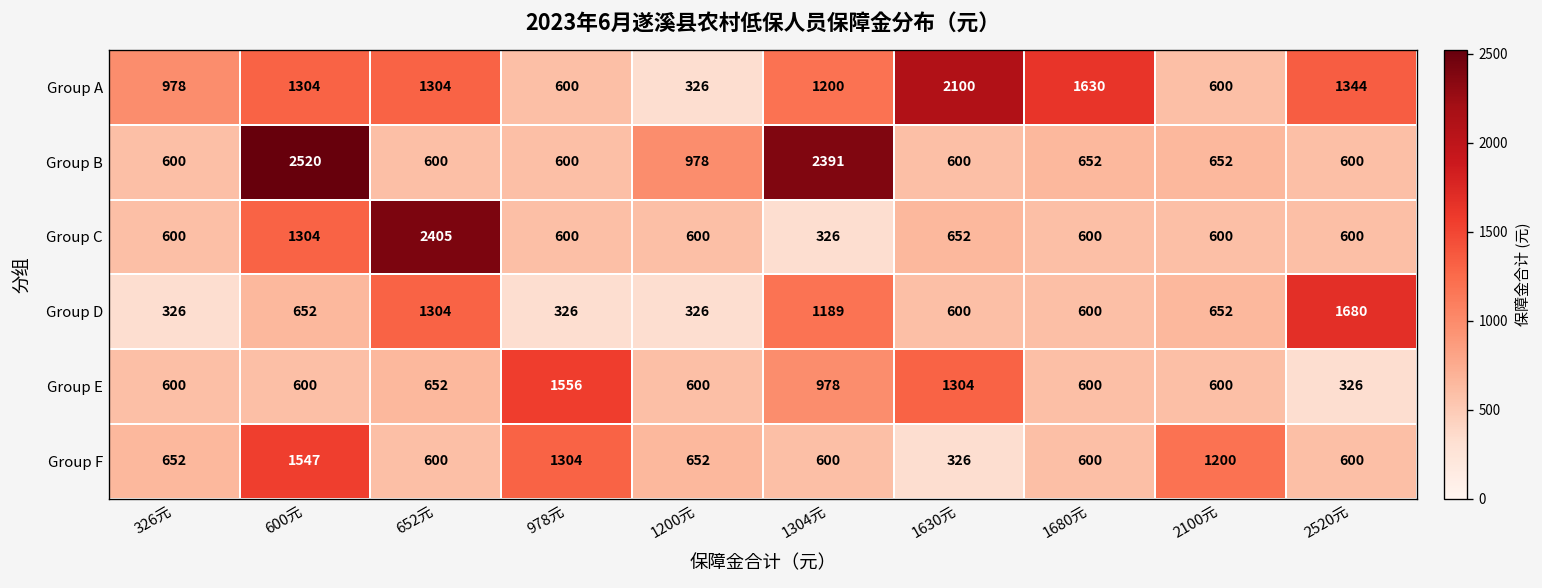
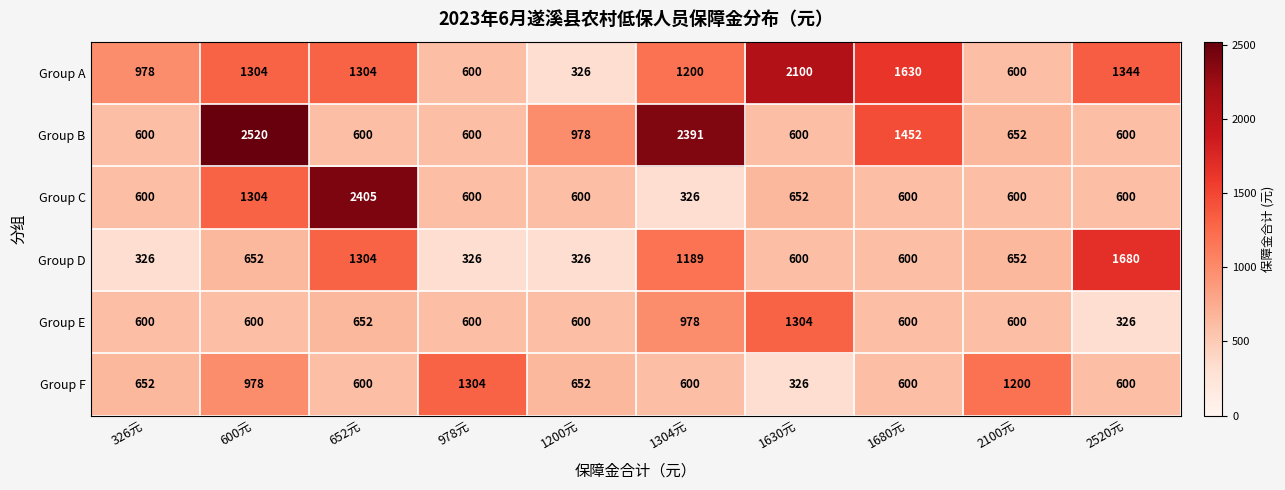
  {
    "Group A": {
      "326元": 978,
      "600元": 1304,
      "652元": 1304,
      "978元": 600,
      "1200元": 326,
      "1304元": 1200,
      "1630元": 2100,
      "1680元": 1630,
      "2100元": 600,
      "2520元": 1344
    },
    "Group B": {
      "326元": 600,
      "600元": 2520,
      "652元": 600,
      "978元": 600,
      "1200元": 978,
      "1304元": 2391,
      "1630元": 600,
-     "1680元": 652,
+     "1680元": 1452,
      "2100元": 652,
      "2520元": 600
    },
    "Group C": {
      "326元": 600,
      "600元": 1304,
      "652元": 2405,
      "978元": 600,
      "1200元": 600,
      "1304元": 326,
      "1630元": 652,
      "1680元": 600,
      "2100元": 600,
      "2520元": 600
    },
    "Group D": {
      "326元": 326,
      "600元": 652,
      "652元": 1304,
      "978元": 326,
      "1200元": 326,
      "1304元": 1189,
      "1630元": 600,
      "1680元": 600,
      "2100元": 652,
      "2520元": 1680
    },
    "Group E": {
      "326元": 600,
      "600元": 600,
      "652元": 652,
-     "978元": 1556,
+     "978元": 600,
      "1200元": 600,
      "1304元": 978,
      "1630元": 1304,
      "1680元": 600,
      "2100元": 600,
      "2520元": 326
    },
    "Group F": {
      "326元": 652,
-     "600元": 1547,
+     "600元": 978,
      "652元": 600,
      "978元": 1304,
      "1200元": 652,
      "1304元": 600,
      "1630元": 326,
      "1680元": 600,
      "2100元": 1200,
      "2520元": 600
    }
  }
